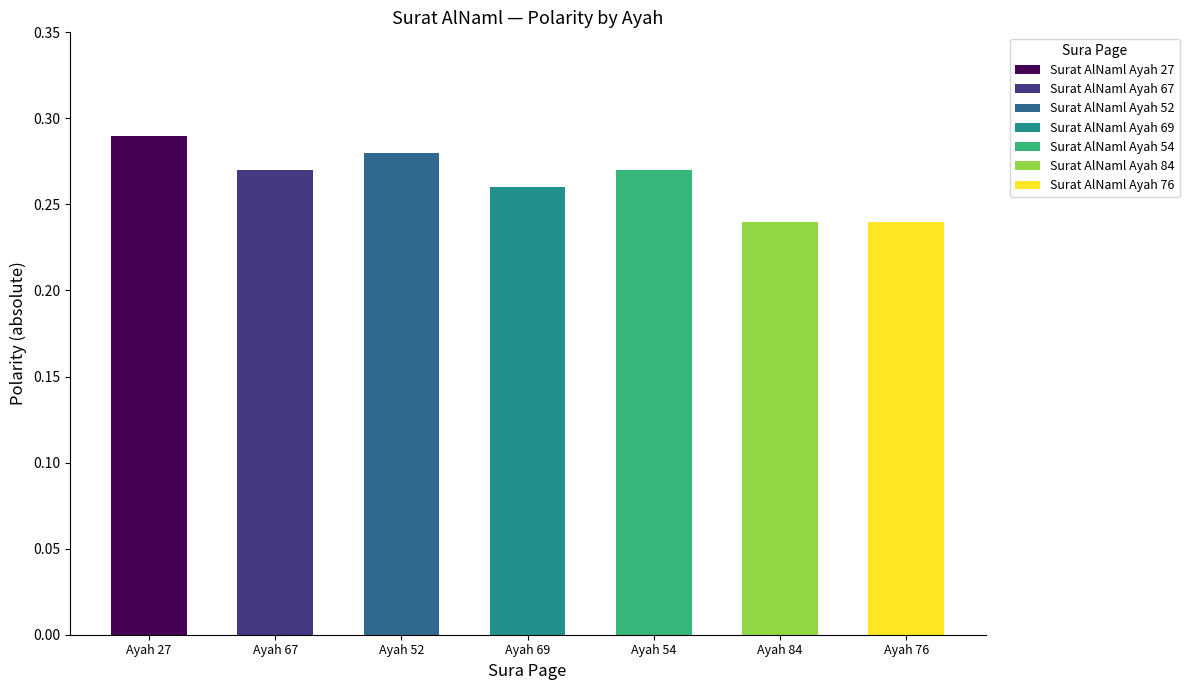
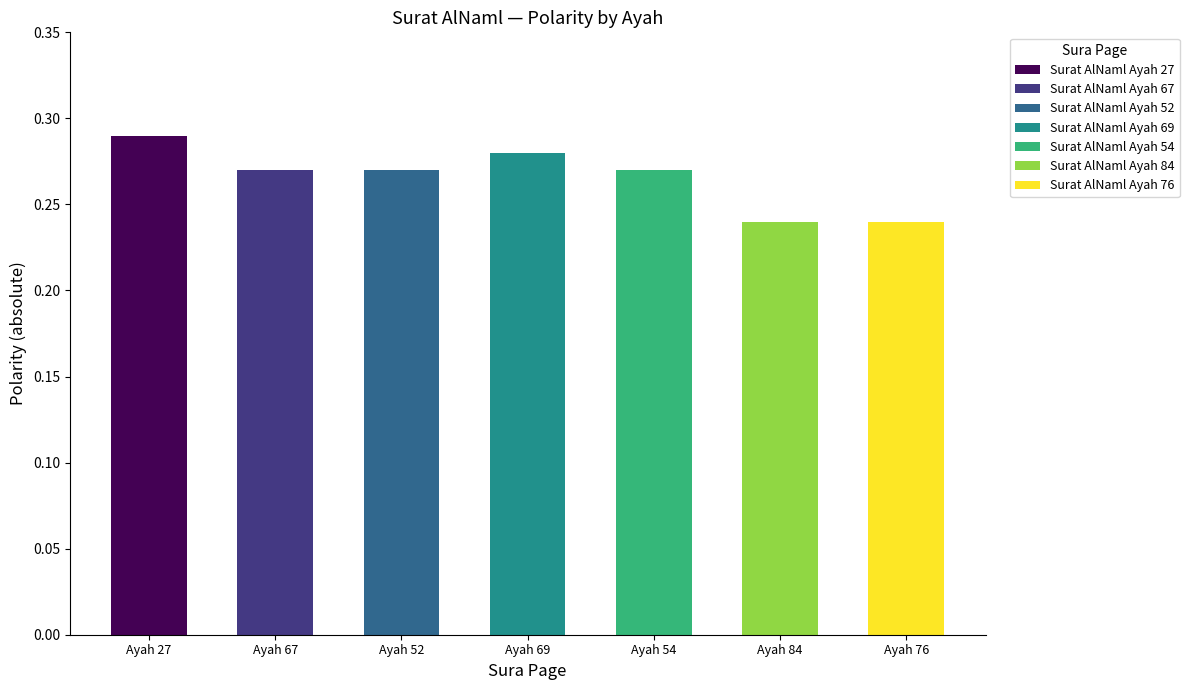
  {
    "Ayah 27": 0.290,
    "Ayah 67": 0.270,
-   "Ayah 52": 0.280,
-   "Ayah 69": 0.260,
+   "Ayah 52": 0.270,
+   "Ayah 69": 0.280,
    "Ayah 54": 0.270,
    "Ayah 84": 0.240,
    "Ayah 76": 0.240
  }
